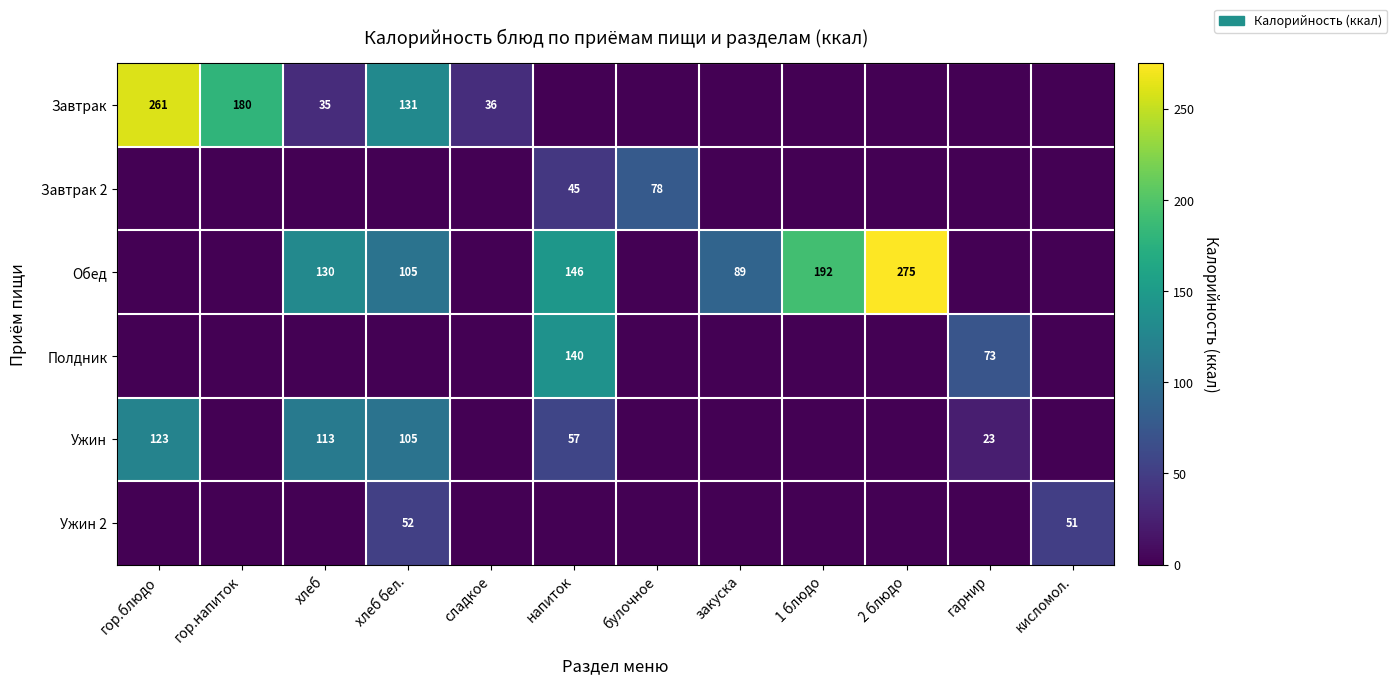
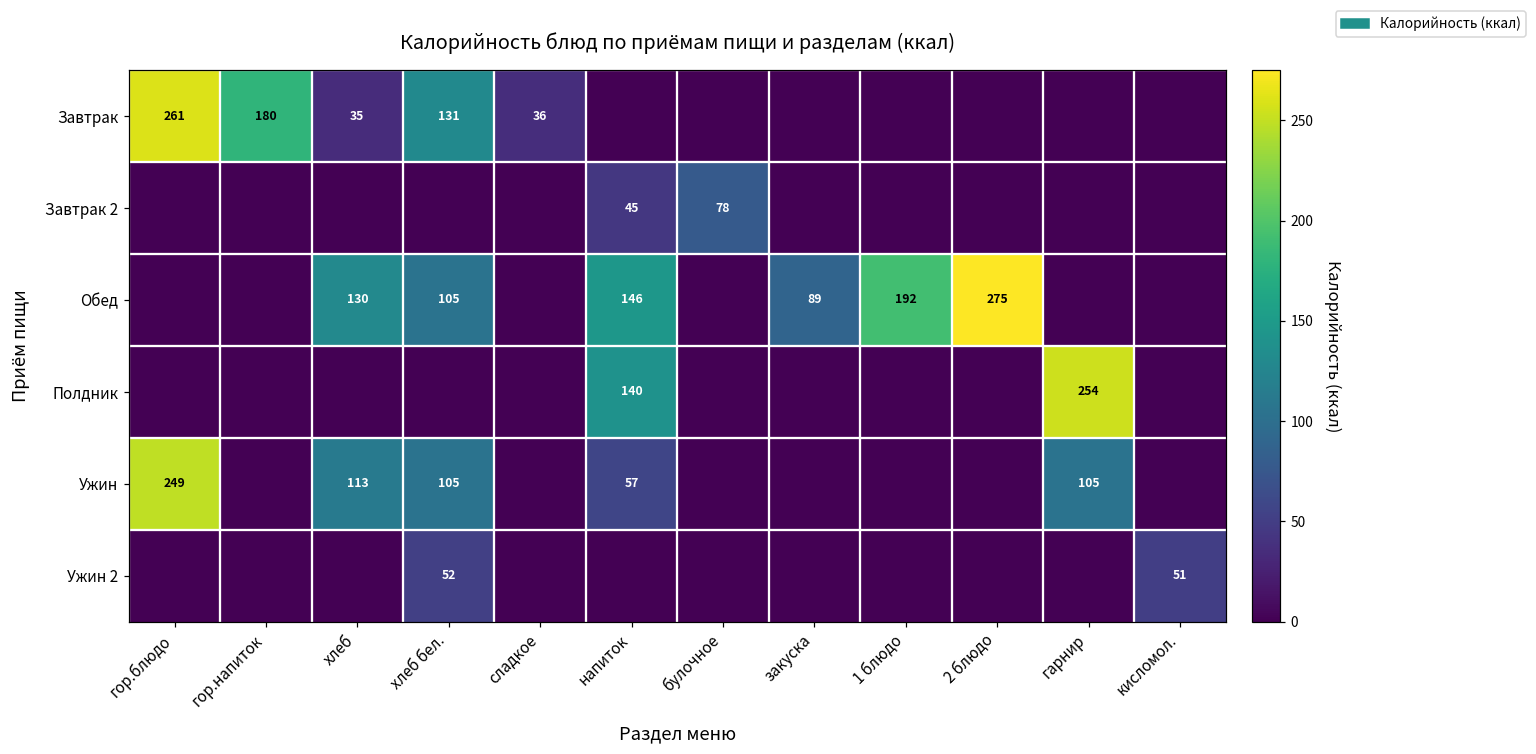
  {
    "Завтрак": {
      "гор.блюдо": 261,
      "гор.напиток": 180,
      "хлеб": 35,
      "хлеб бел.": 131,
      "сладкое": 36
    },
    "Завтрак 2": {
      "напиток": 45,
      "булочное": 78
    },
    "Обед": {
      "хлеб": 130,
      "хлеб бел.": 105,
      "напиток": 146,
      "закуска": 89,
      "1 блюдо": 192,
      "2 блюдо": 275
    },
    "Полдник": {
      "напиток": 140,
-     "гарнир": 73
+     "гарнир": 254
    },
    "Ужин": {
-     "гор.блюдо": 123,
+     "гор.блюдо": 249,
      "хлеб": 113,
      "хлеб бел.": 105,
      "напиток": 57,
-     "гарнир": 23
+     "гарнир": 105
    },
    "Ужин 2": {
      "хлеб бел.": 52,
      "кисломол.": 51
    }
  }
